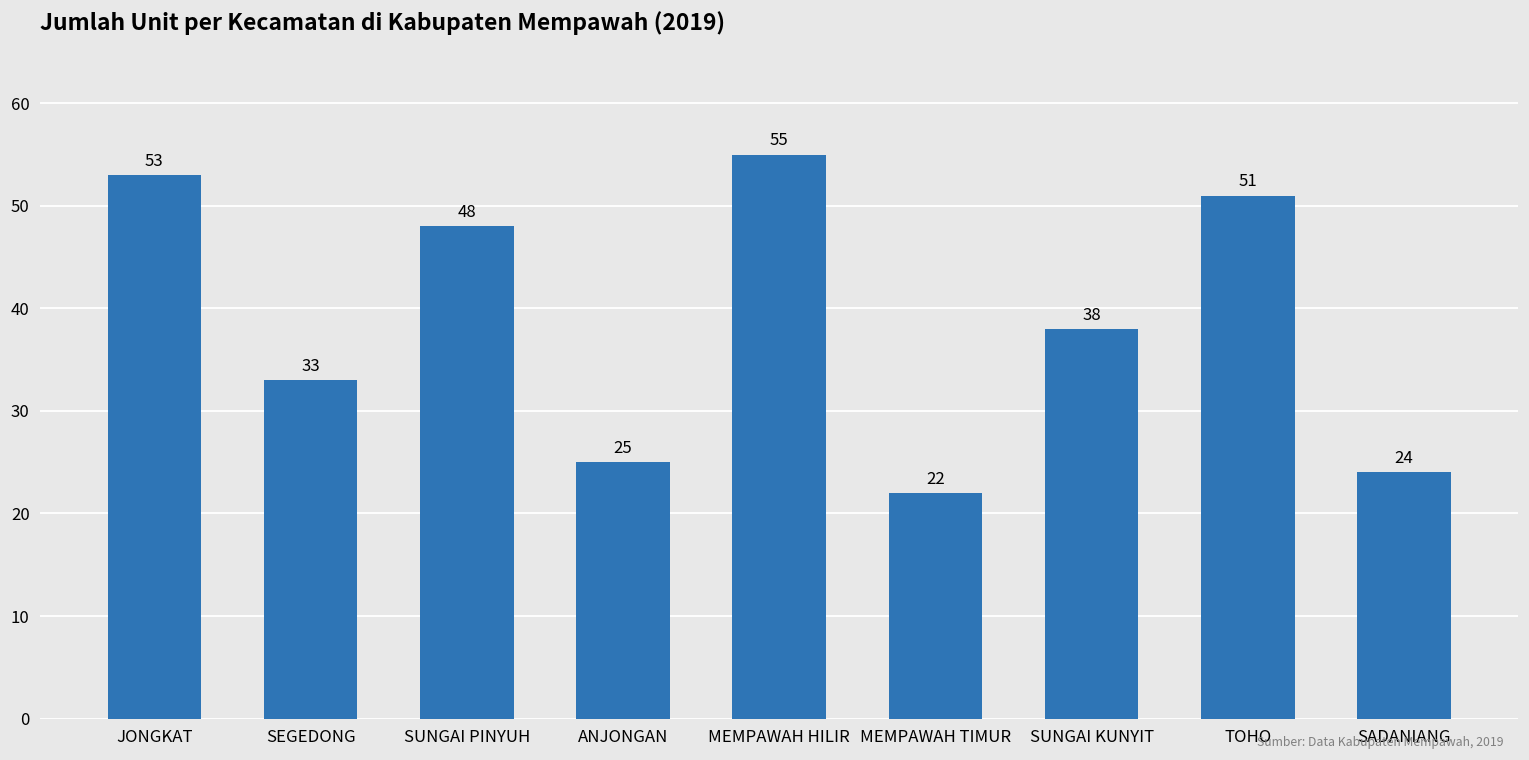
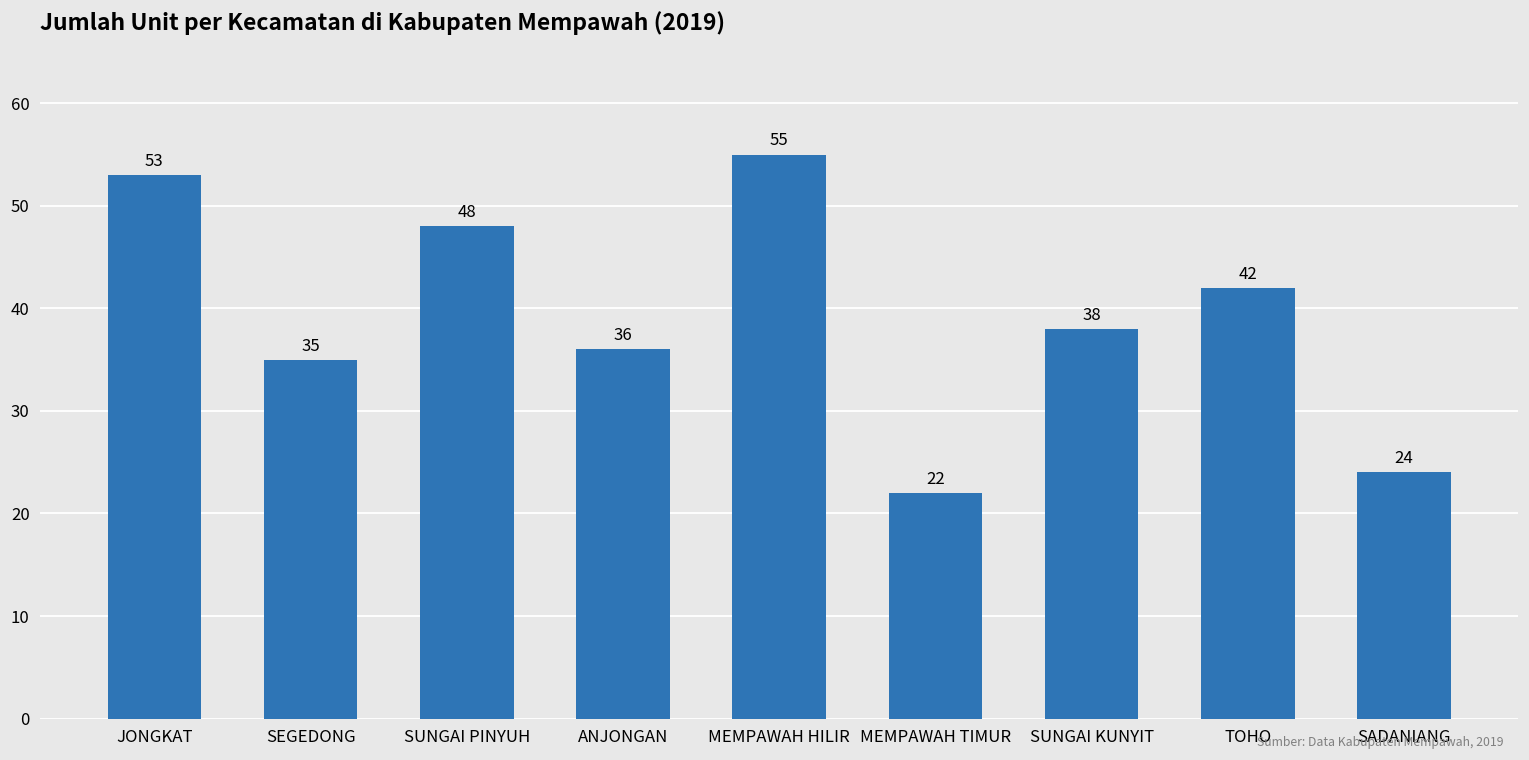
  {
    "JONGKAT": 53,
-   "SEGEDONG": 33,
+   "SEGEDONG": 35,
    "SUNGAI PINYUH": 48,
-   "ANJONGAN": 25,
+   "ANJONGAN": 36,
    "MEMPAWAH HILIR": 55,
    "MEMPAWAH TIMUR": 22,
    "SUNGAI KUNYIT": 38,
-   "TOHO": 51,
+   "TOHO": 42,
    "SADANIANG": 24
  }
